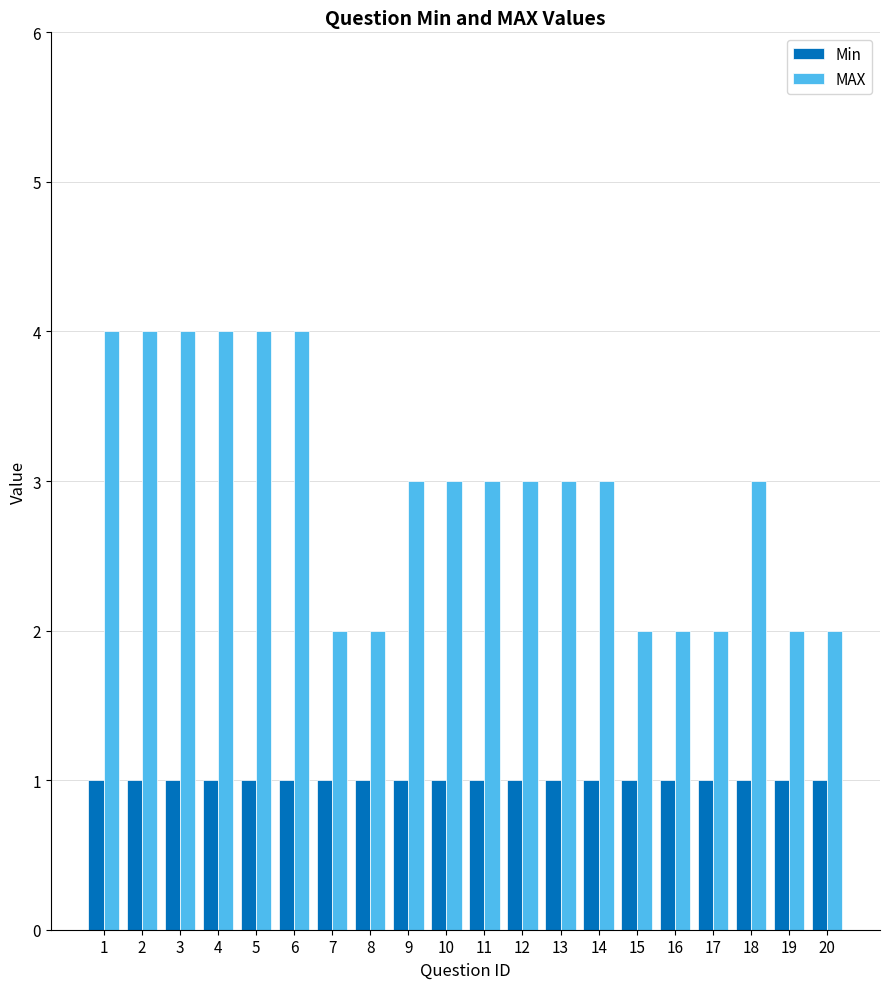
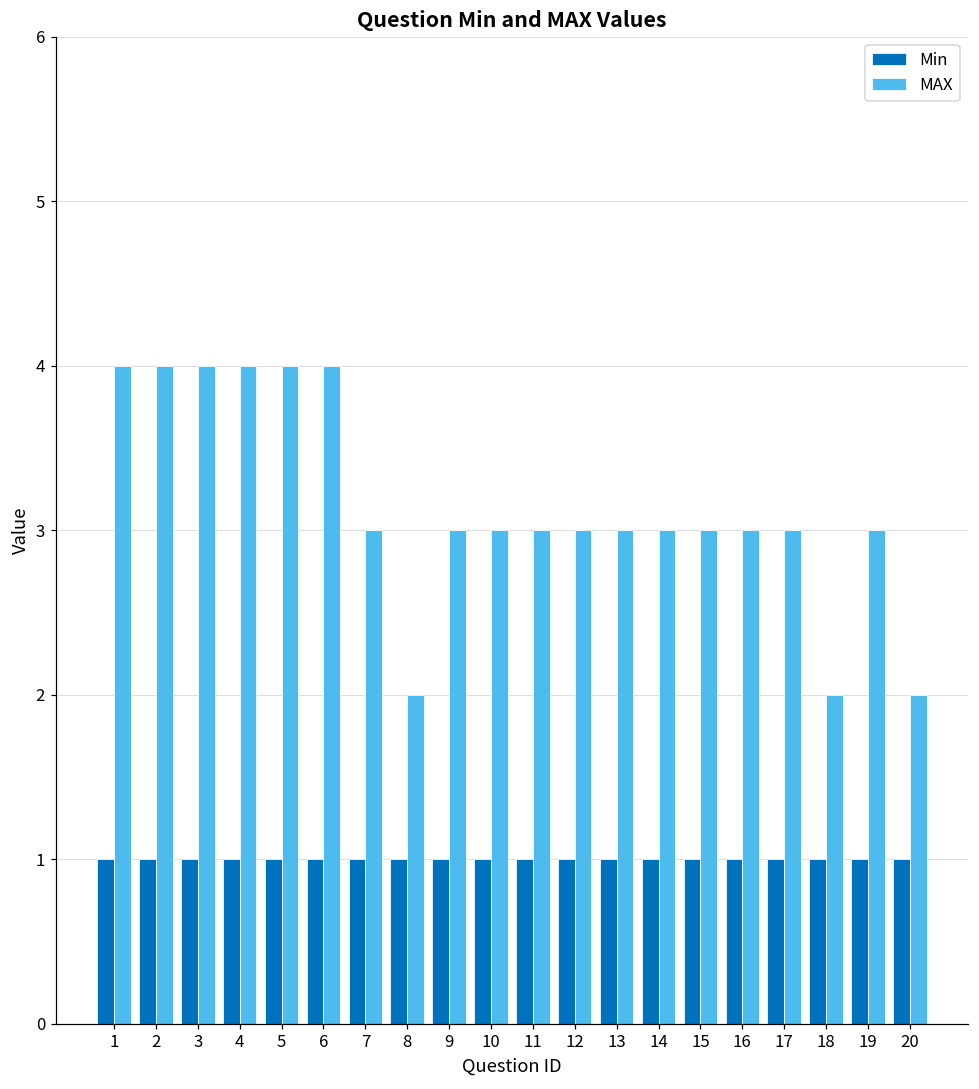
  {
    "Min": {
      "1": 1,
      "2": 1,
      "3": 1,
      "4": 1,
      "5": 1,
      "6": 1,
      "7": 1,
      "8": 1,
      "9": 1,
      "10": 1,
      "11": 1,
      "12": 1,
      "13": 1,
      "14": 1,
      "15": 1,
      "16": 1,
      "17": 1,
      "18": 1,
      "19": 1,
      "20": 1
    },
    "MAX": {
      "1": 4,
      "2": 4,
      "3": 4,
      "4": 4,
      "5": 4,
      "6": 4,
-     "7": 2,
+     "7": 3,
      "8": 2,
      "9": 3,
      "10": 3,
      "11": 3,
      "12": 3,
      "13": 3,
      "14": 3,
-     "15": 2,
-     "16": 2,
-     "17": 2,
-     "18": 3,
-     "19": 2,
+     "15": 3,
+     "16": 3,
+     "17": 3,
+     "18": 2,
+     "19": 3,
      "20": 2
    }
  }
